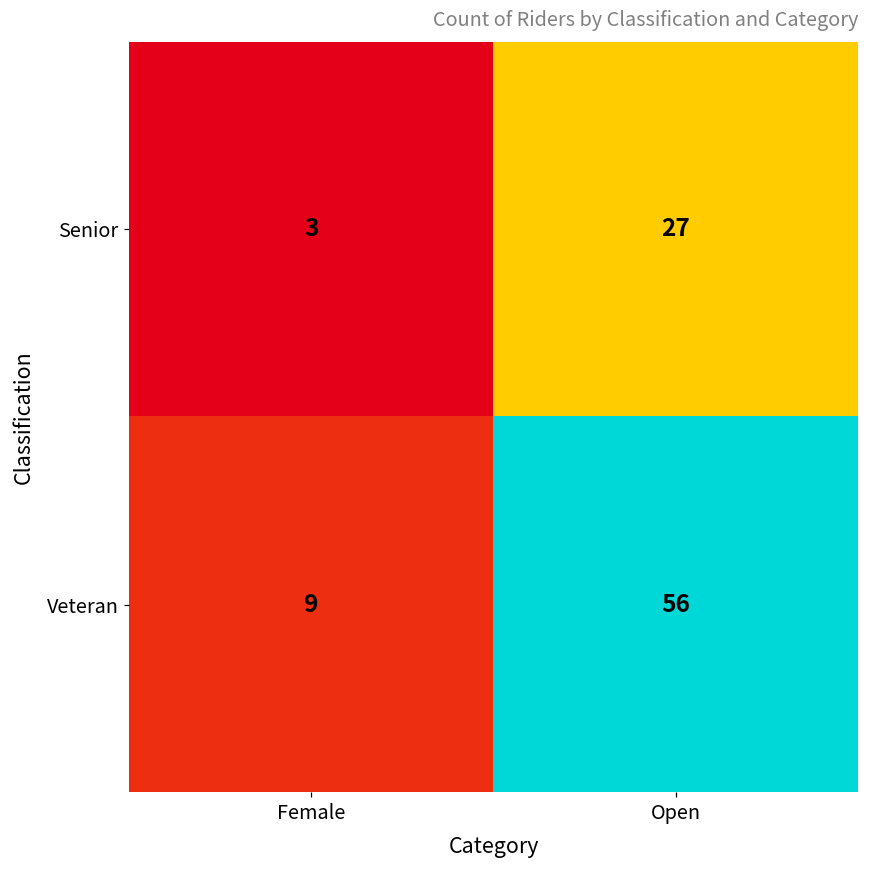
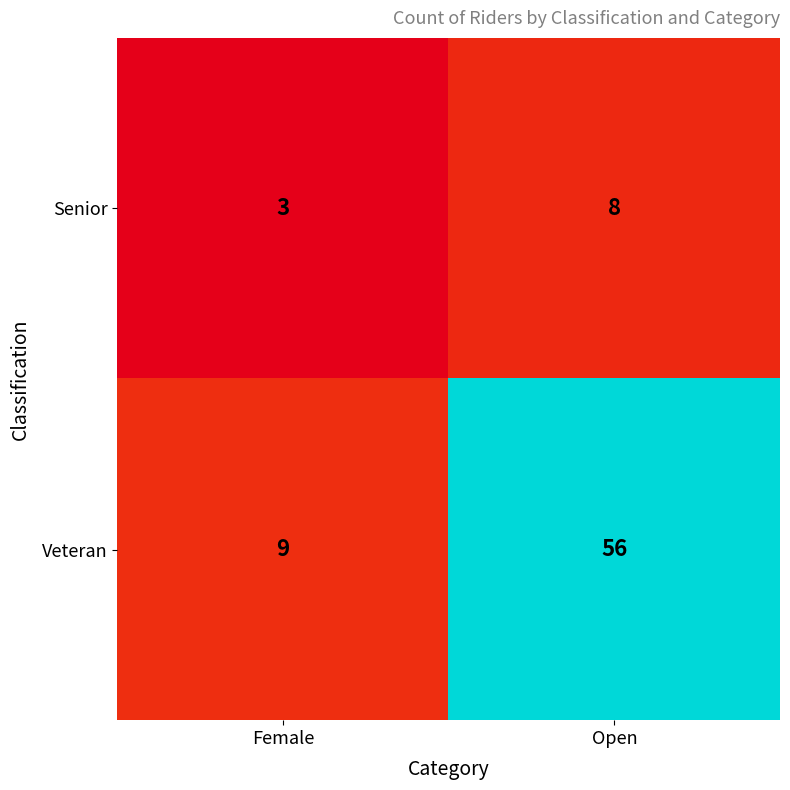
  {
    "Senior": {
      "Female": 3,
-     "Open": 27
+     "Open": 8
    },
    "Veteran": {
      "Female": 9,
      "Open": 56
    }
  }
